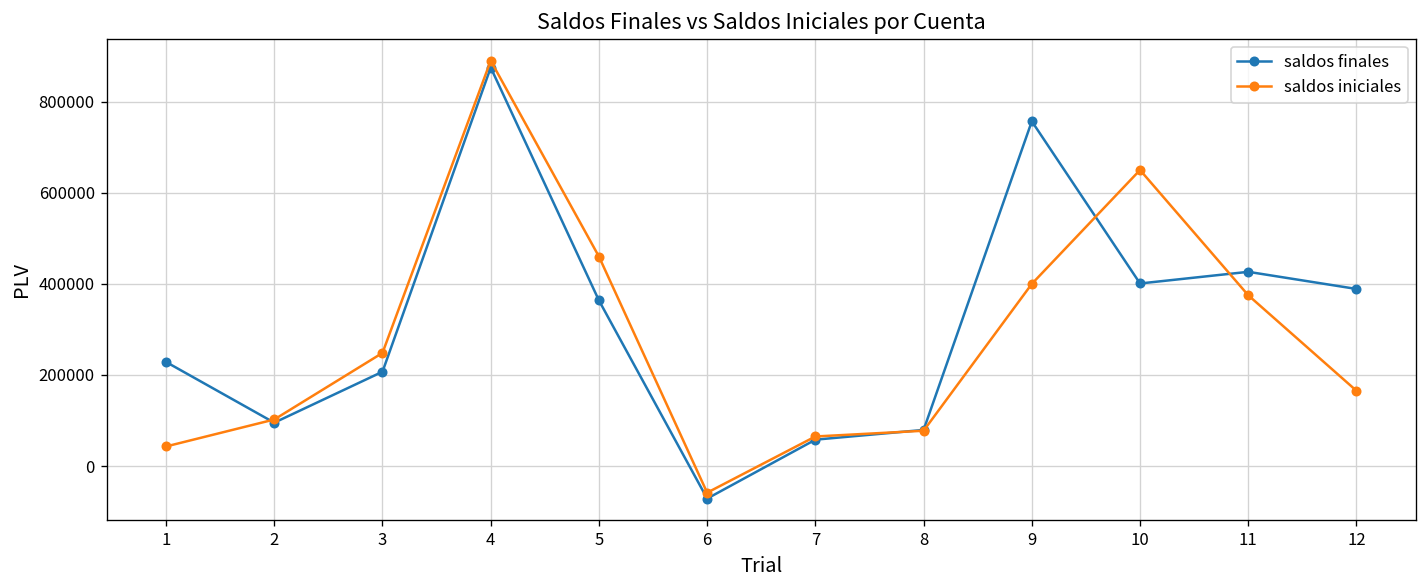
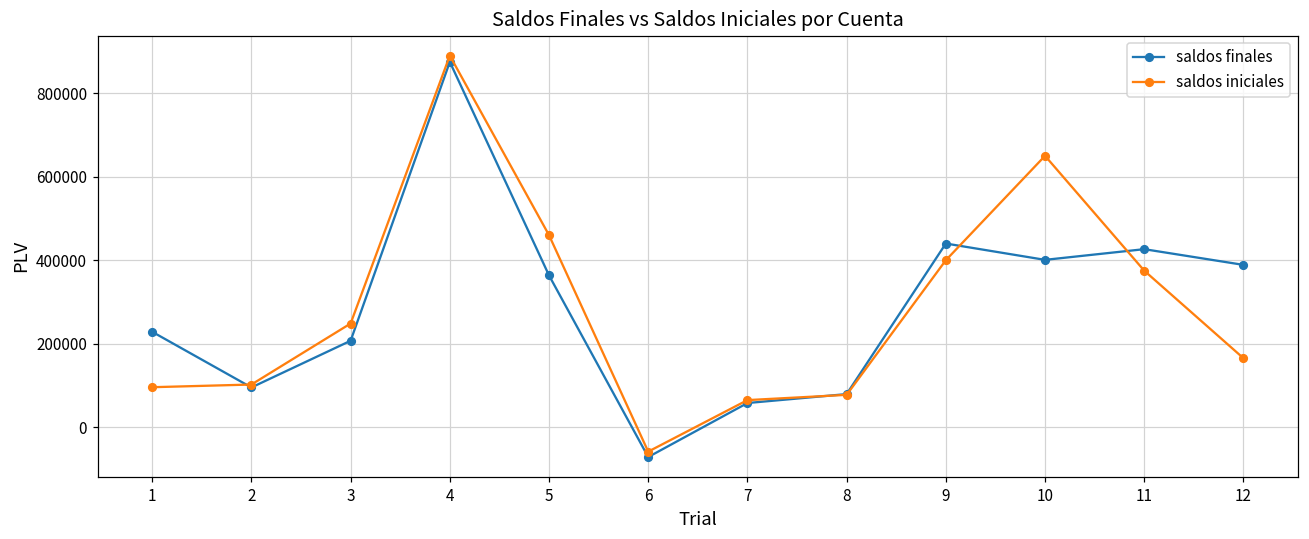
  {
    "saldos finales": {
      "1": 230000,
      "2": 100000,
      "3": 210000,
      "4": 880000,
      "5": 360000,
      "6": -70000,
      "7": 60000,
-     "9": 760000,
+     "9": 440000,
      "10": 400000,
      "11": 430000,
      "12": 390000
    },
    "saldos iniciales": {
-     "1": 40000,
+     "1": 100000,
      "2": 100000,
      "3": 250000,
      "4": 890000,
      "5": 460000,
      "6": -60000,
      "7": 70000,
      "9": 400000,
      "10": 650000,
      "11": 380000,
      "12": 170000
    }
  }
